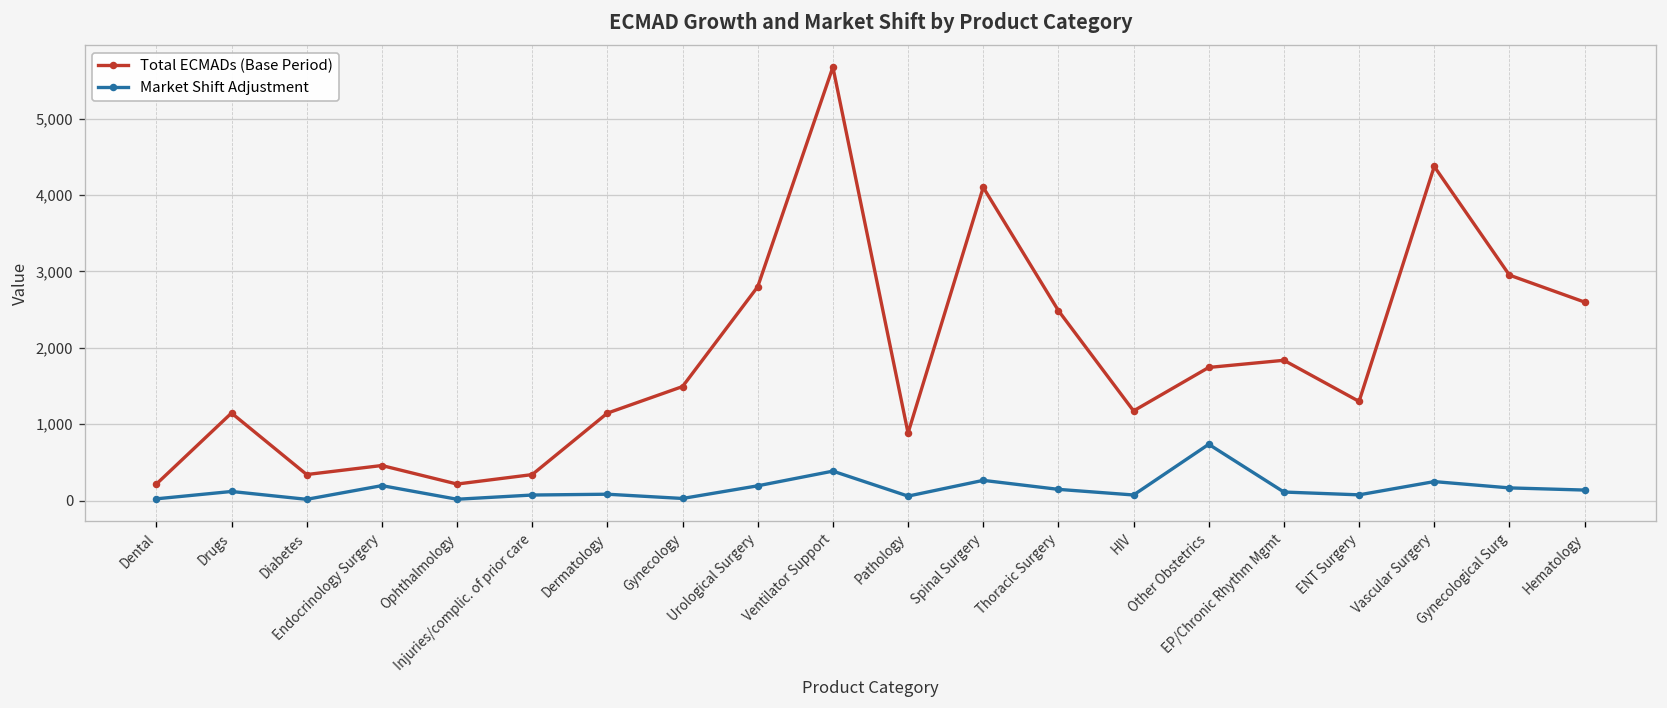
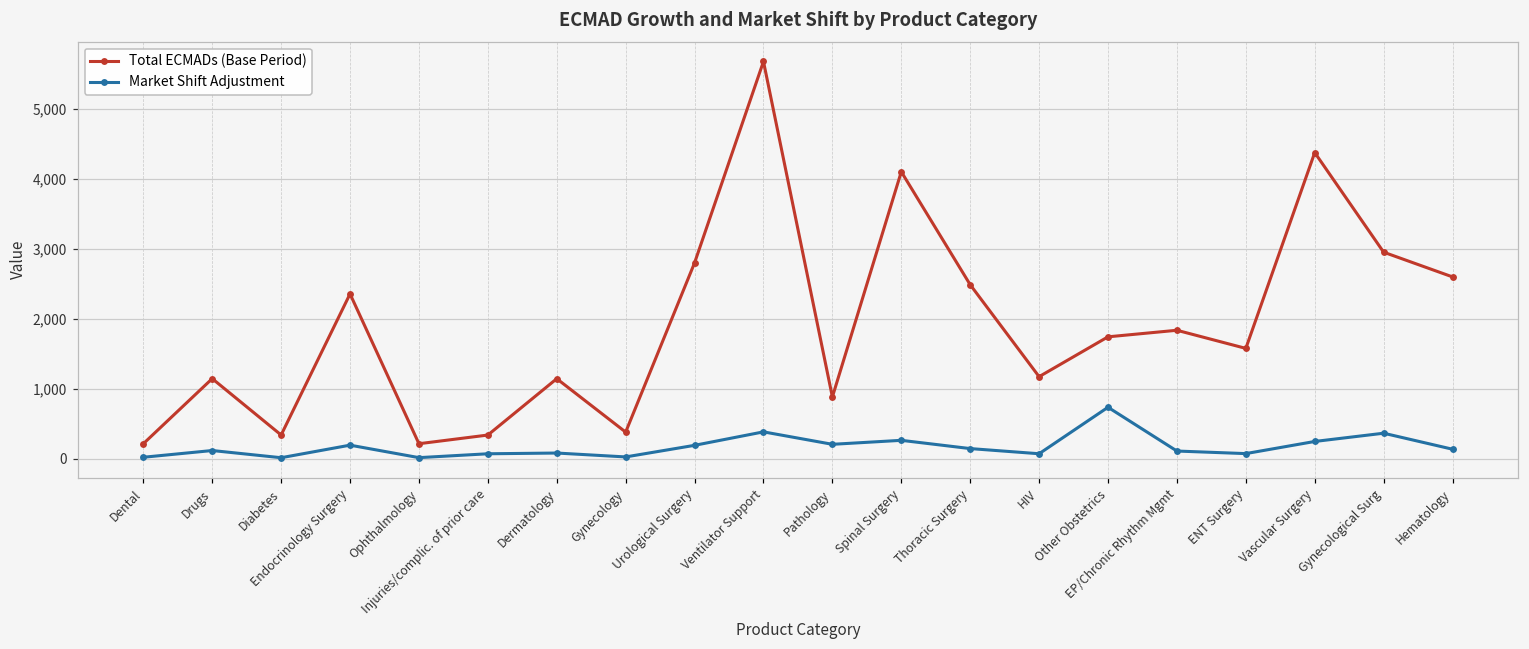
  {
    "Total ECMADs (Base Period)": {
      "Dental": "200",
      "Drugs": "1,100",
      "Diabetes": "300",
-     "Endocrinology Surgery": "500",
+     "Endocrinology Surgery": "2,400",
      "Ophthalmology": "200",
      "Injuries/complic. of prior care": "300",
      "Dermatology": "1,100",
-     "Gynecology": "1,500",
+     "Gynecology": "400",
      "Urological Surgery": "2,800",
      "Ventilator Support": "5,700",
      "Pathology": "900",
      "Spinal Surgery": "4,100",
      "Thoracic Surgery": "2,500",
      "HIV": "1,200",
      "Other Obstetrics": "1,700",
      "EP/Chronic Rhythm Mgmt": "1,800",
-     "ENT Surgery": "1,300",
+     "ENT Surgery": "1,600",
      "Vascular Surgery": "4,400",
      "Gynecological Surg": "3,000",
      "Hematology": "2,600"
    },
    "Market Shift Adjustment": {
      "Dental": "0",
      "Drugs": "100",
      "Diabetes": "0",
      "Endocrinology Surgery": "200",
      "Ophthalmology": "0",
      "Injuries/complic. of prior care": "100",
      "Dermatology": "100",
      "Gynecology": "0",
      "Urological Surgery": "200",
      "Ventilator Support": "400",
-     "Pathology": "100",
+     "Pathology": "200",
      "Spinal Surgery": "300",
      "Thoracic Surgery": "100",
      "HIV": "100",
      "Other Obstetrics": "700",
      "EP/Chronic Rhythm Mgmt": "100",
      "ENT Surgery": "100",
      "Vascular Surgery": "200",
-     "Gynecological Surg": "200",
+     "Gynecological Surg": "400",
      "Hematology": "100"
    }
  }
